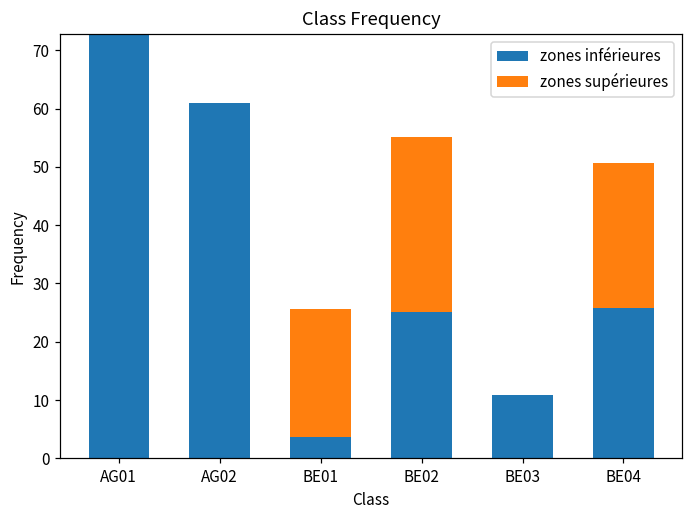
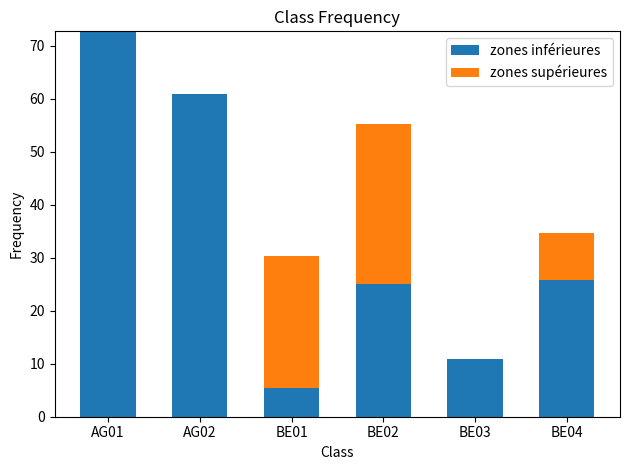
  {
    "zones inférieures": {
      "AG01": 73,
      "AG02": 61,
-     "BE01": 4,
+     "BE01": 6,
      "BE02": 25,
      "BE03": 11,
      "BE04": 26
    },
    "zones supérieures": {
      "AG01": 0,
      "AG02": 0,
-     "BE01": 22,
+     "BE01": 25,
      "BE02": 30,
      "BE03": 0,
-     "BE04": 25
+     "BE04": 9
    }
  }
